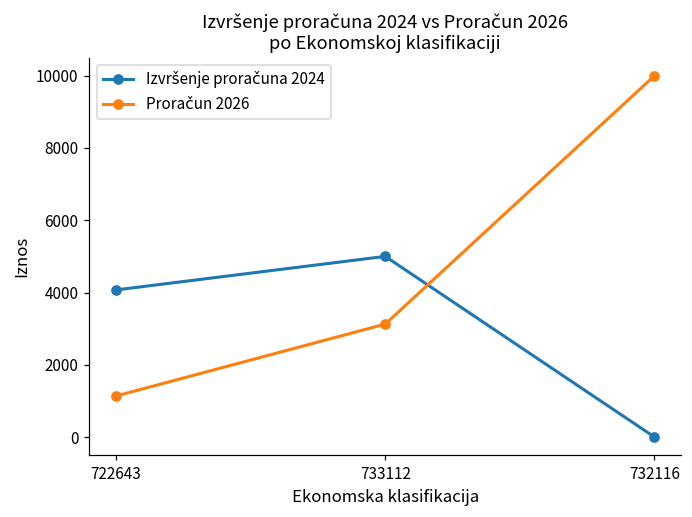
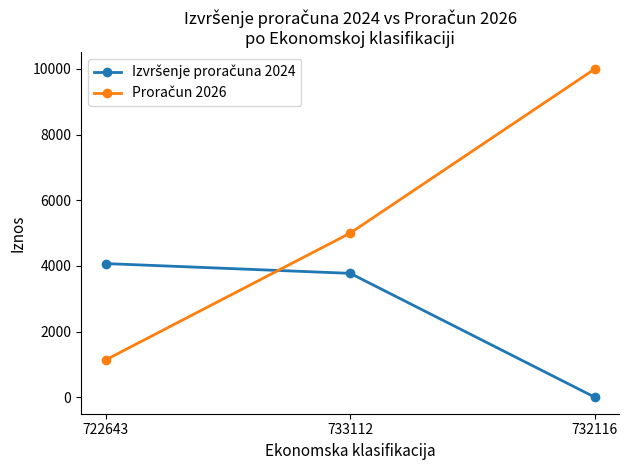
  {
    "Izvršenje proračuna 2024": {
      "722643": 4100,
-     "733112": 5000,
+     "733112": 3800,
      "732116": 0
    },
    "Proračun 2026": {
      "722643": 1100,
-     "733112": 3100,
+     "733112": 5000,
      "732116": 10000
    }
  }
